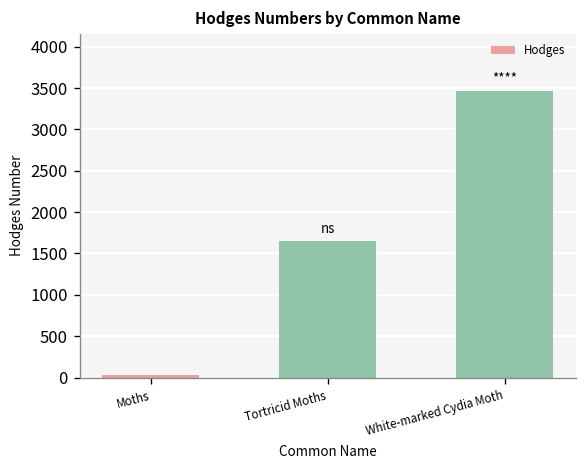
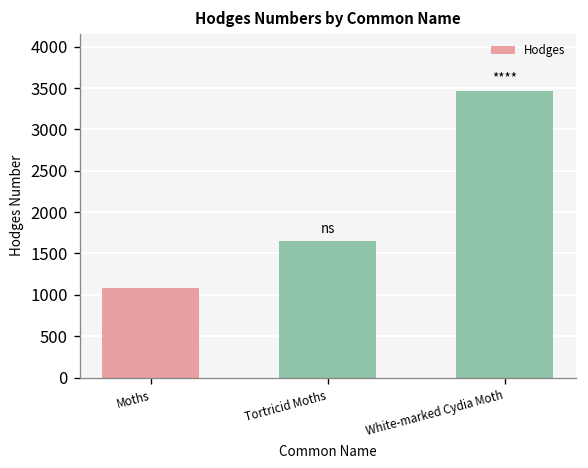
  {
-   "Moths": 0,
+   "Moths": 1100,
    "Tortricid Moths": 1600,
    "White-marked Cydia Moth": 3500
  }
